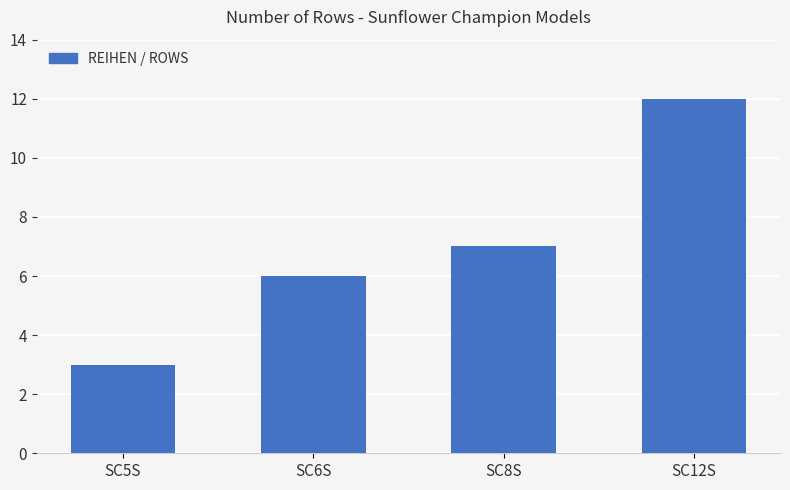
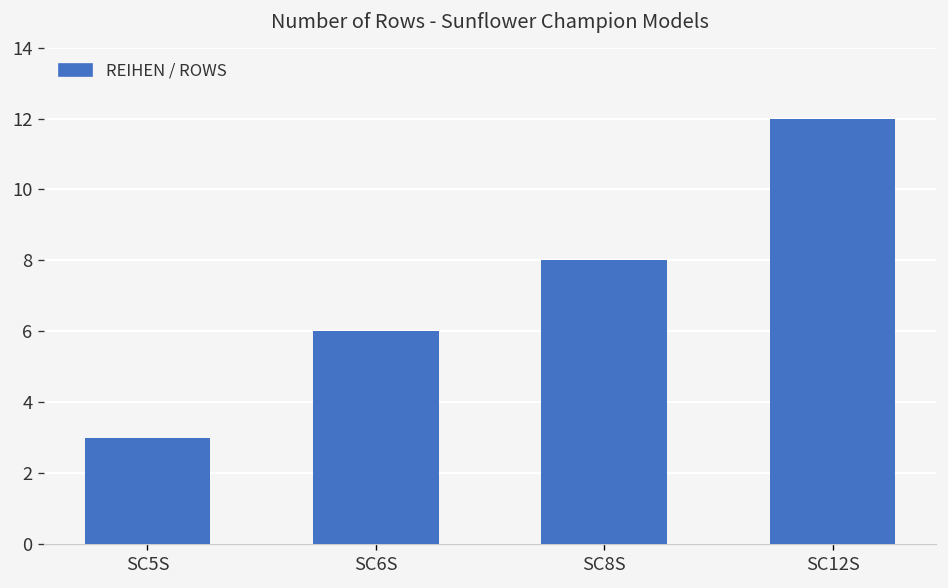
  {
    "SC5S": 3,
    "SC6S": 6,
-   "SC8S": 7,
+   "SC8S": 8,
    "SC12S": 12
  }
